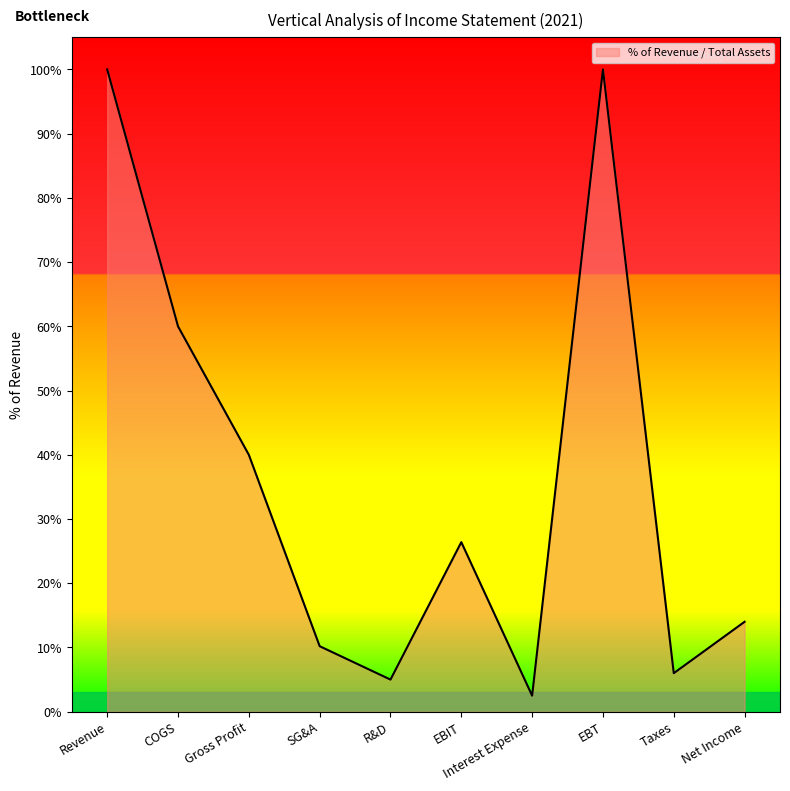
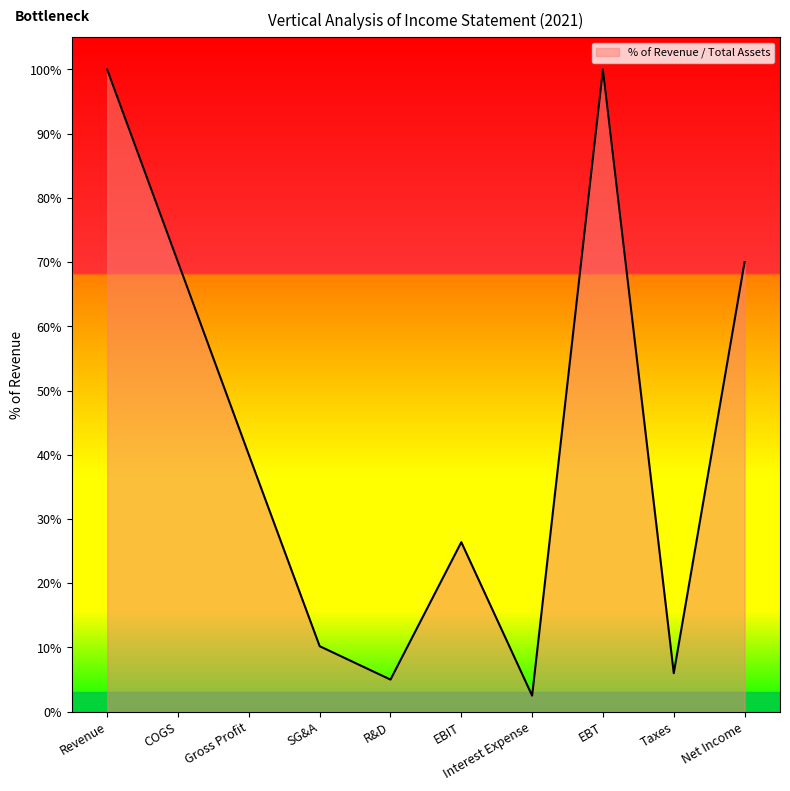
  {
    "Revenue": "100%",
-   "COGS": "60%",
+   "COGS": "70%",
    "Gross Profit": "40%",
    "SG&A": "10%",
    "R&D": "5%",
    "EBIT": "26%",
    "EBT": "100%",
    "Taxes": "6%",
-   "Net Income": "14%"
+   "Net Income": "70%"
  }
